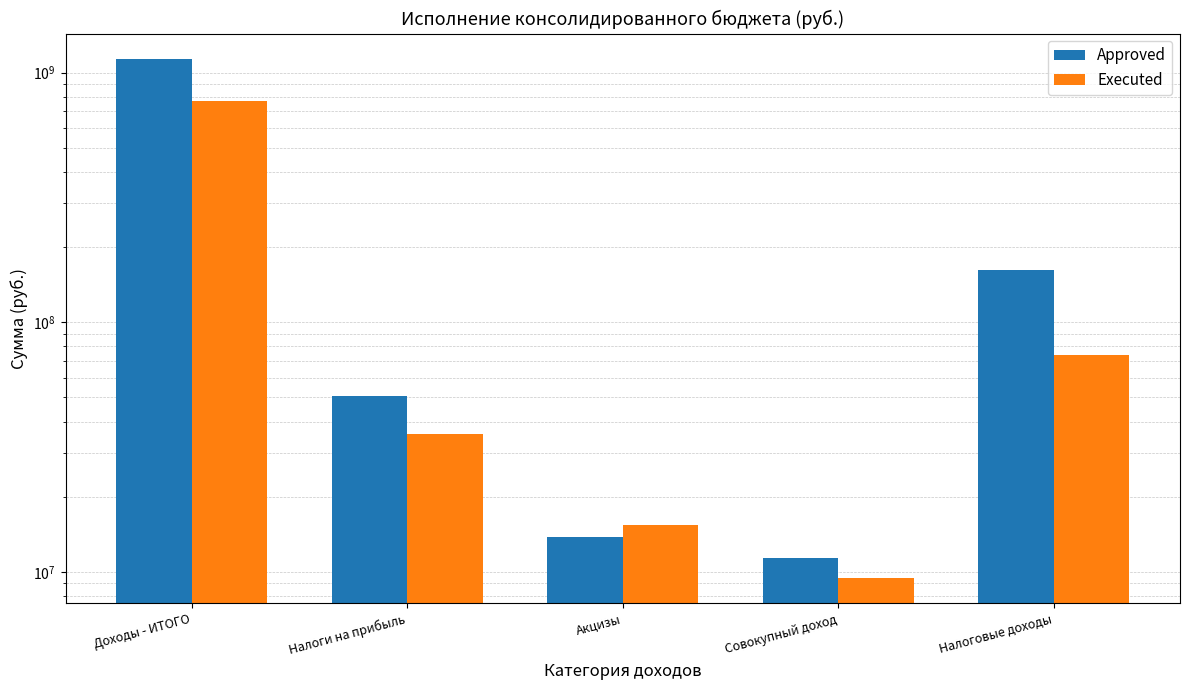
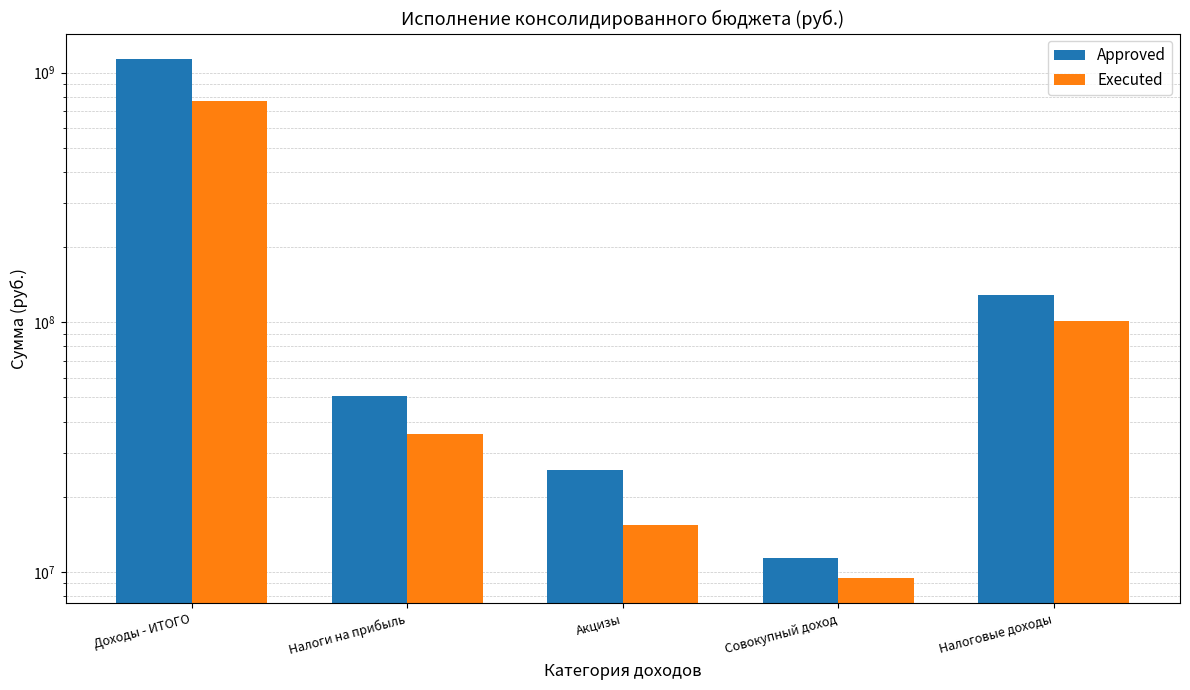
  {
    "Approved": {
      "Доходы - ИТОГО": 1100000000,
      "Налоги на прибыль": 51000000,
-     "Акцизы": 14000000,
+     "Акцизы": 26000000,
      "Совокупный доход": 11000000,
-     "Налоговые доходы": 160000000
+     "Налоговые доходы": 130000000
    },
    "Executed": {
      "Доходы - ИТОГО": 770000000,
      "Налоги на прибыль": 36000000,
      "Акцизы": 15000000,
      "Совокупный доход": 9500000,
-     "Налоговые доходы": 74000000
+     "Налоговые доходы": 101000000
    }
  }
